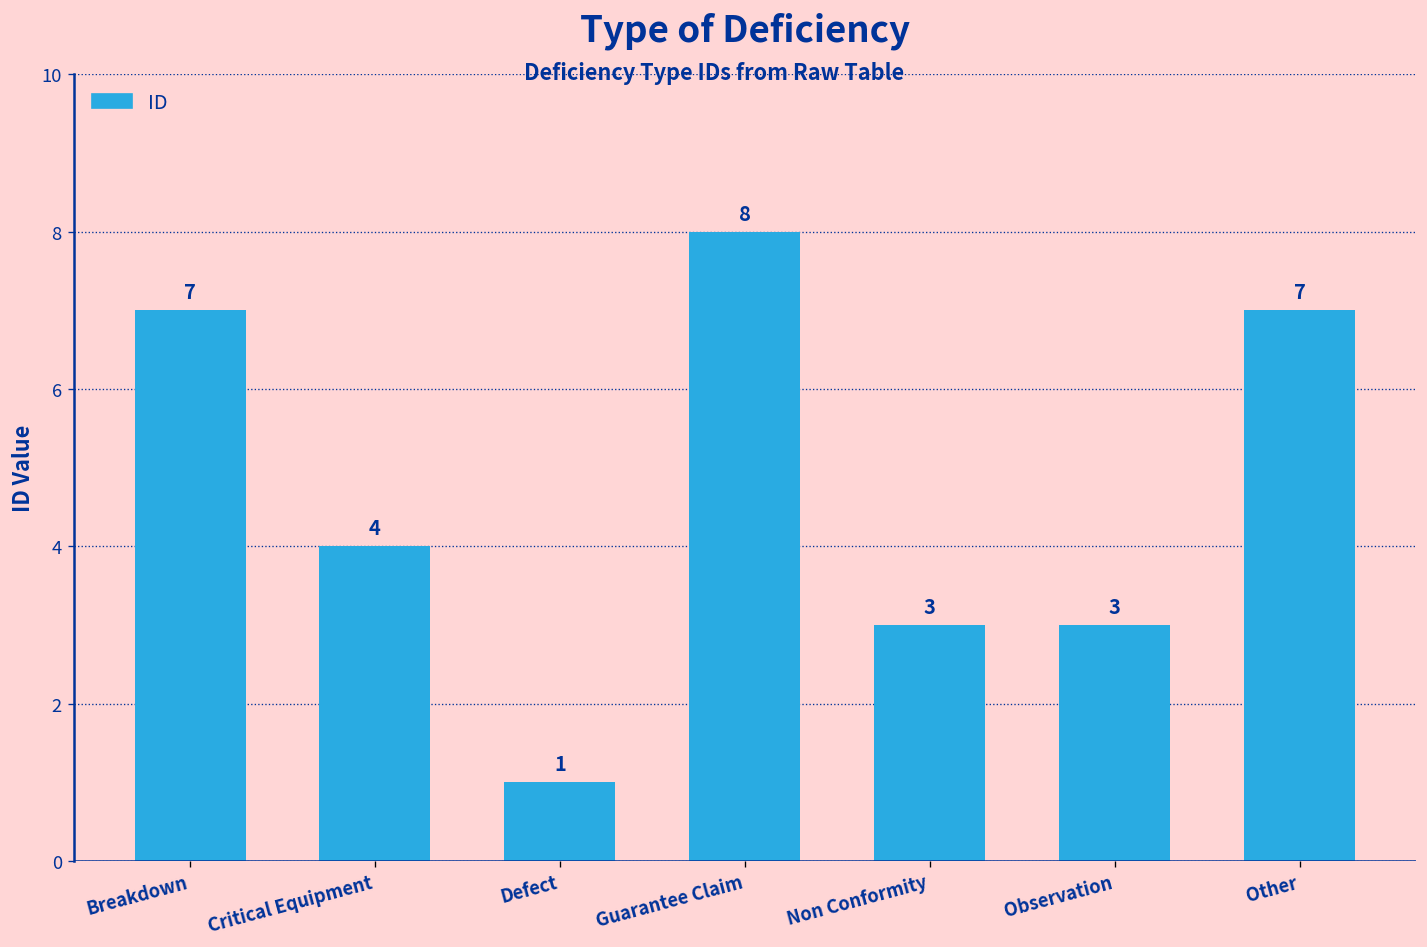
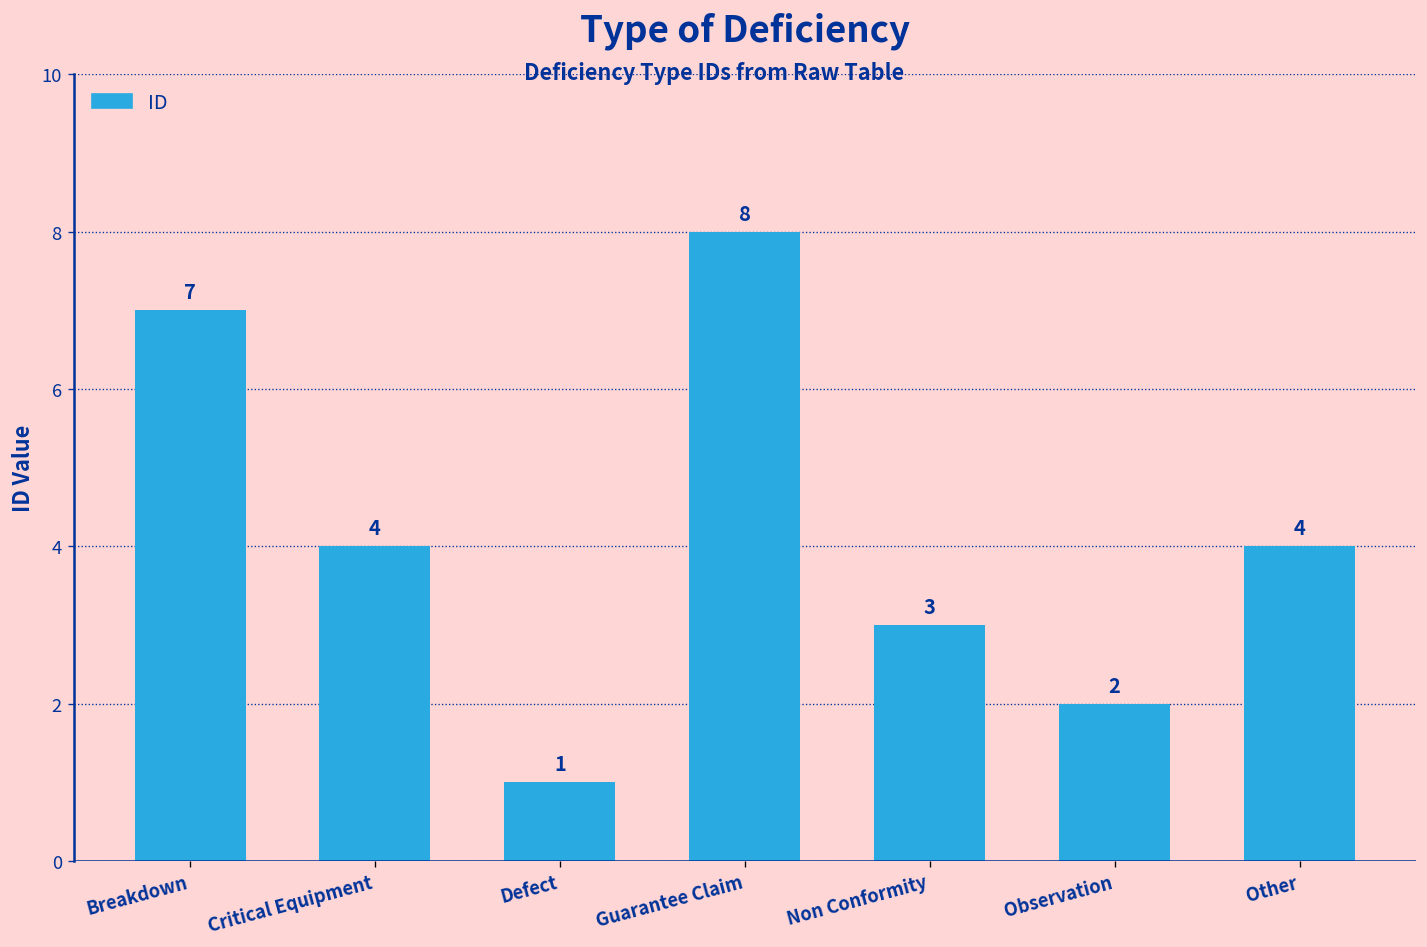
  {
    "Breakdown": 7,
    "Critical Equipment": 4,
    "Defect": 1,
    "Guarantee Claim": 8,
    "Non Conformity": 3,
-   "Observation": 3,
-   "Other": 7
+   "Observation": 2,
+   "Other": 4
  }
